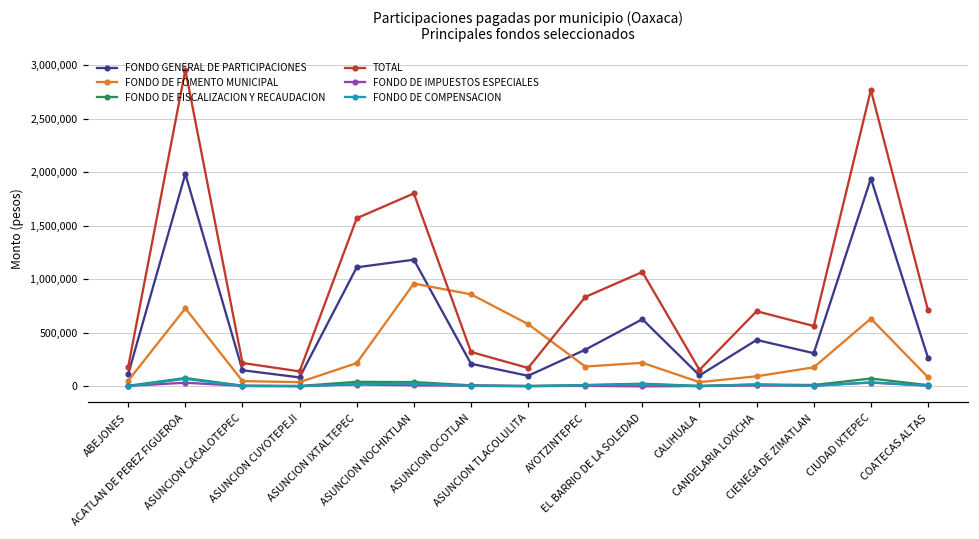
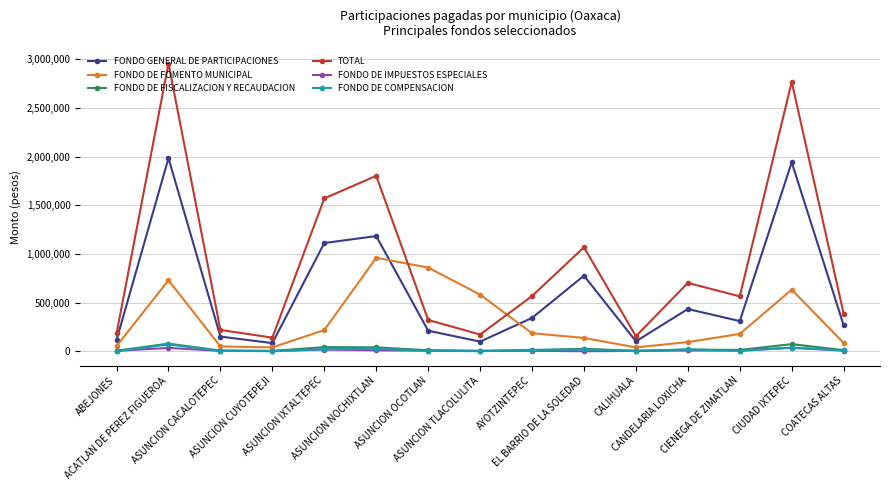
  {
    "FONDO GENERAL DE PARTICIPACIONES": {
      "ABEJONES": "100,000",
      "ACATLAN DE PEREZ FIGUEROA": "2,000,000",
      "ASUNCION CACALOTEPEC": "200,000",
      "ASUNCION CUYOTEPEJI": "100,000",
      "ASUNCION IXTALTEPEC": "1,100,000",
      "ASUNCION NOCHIXTLAN": "1,200,000",
      "ASUNCION OCOTLAN": "200,000",
      "ASUNCION TLACOLULITA": "100,000",
      "AYOTZINTEPEC": "300,000",
-     "EL BARRIO DE LA SOLEDAD": "600,000",
+     "EL BARRIO DE LA SOLEDAD": "800,000",
      "CALIHUALA": "100,000",
      "CANDELARIA LOXICHA": "400,000",
      "CIENEGA DE ZIMATLAN": "300,000",
      "CIUDAD IXTEPEC": "1,900,000",
      "COATECAS ALTAS": "300,000"
    },
    "FONDO DE FOMENTO MUNICIPAL": {
      "ABEJONES": "100,000",
      "ACATLAN DE PEREZ FIGUEROA": "700,000",
      "ASUNCION CACALOTEPEC": "0",
      "ASUNCION CUYOTEPEJI": "0",
      "ASUNCION IXTALTEPEC": "200,000",
      "ASUNCION NOCHIXTLAN": "1,000,000",
      "ASUNCION OCOTLAN": "900,000",
      "ASUNCION TLACOLULITA": "600,000",
      "AYOTZINTEPEC": "200,000",
-     "EL BARRIO DE LA SOLEDAD": "200,000",
+     "EL BARRIO DE LA SOLEDAD": "100,000",
      "CALIHUALA": "0",
      "CANDELARIA LOXICHA": "100,000",
      "CIENEGA DE ZIMATLAN": "200,000",
      "CIUDAD IXTEPEC": "600,000",
      "COATECAS ALTAS": "100,000"
    },
    "FONDO DE FISCALIZACION Y RECAUDACION": {
      "CIUDAD IXTEPEC": "100,000"
    },
    "TOTAL": {
      "ABEJONES": "200,000",
      "ACATLAN DE PEREZ FIGUEROA": "3,000,000",
      "ASUNCION CACALOTEPEC": "200,000",
      "ASUNCION CUYOTEPEJI": "100,000",
      "ASUNCION IXTALTEPEC": "1,600,000",
      "ASUNCION NOCHIXTLAN": "1,800,000",
      "ASUNCION OCOTLAN": "300,000",
      "ASUNCION TLACOLULITA": "200,000",
-     "AYOTZINTEPEC": "800,000",
+     "AYOTZINTEPEC": "600,000",
      "EL BARRIO DE LA SOLEDAD": "1,100,000",
      "CALIHUALA": "200,000",
      "CANDELARIA LOXICHA": "700,000",
      "CIENEGA DE ZIMATLAN": "600,000",
      "CIUDAD IXTEPEC": "2,800,000",
-     "COATECAS ALTAS": "700,000"
+     "COATECAS ALTAS": "400,000"
    },
    "FONDO DE IMPUESTOS ESPECIALES": {
      "ACATLAN DE PEREZ FIGUEROA": "0"
    }
  }
